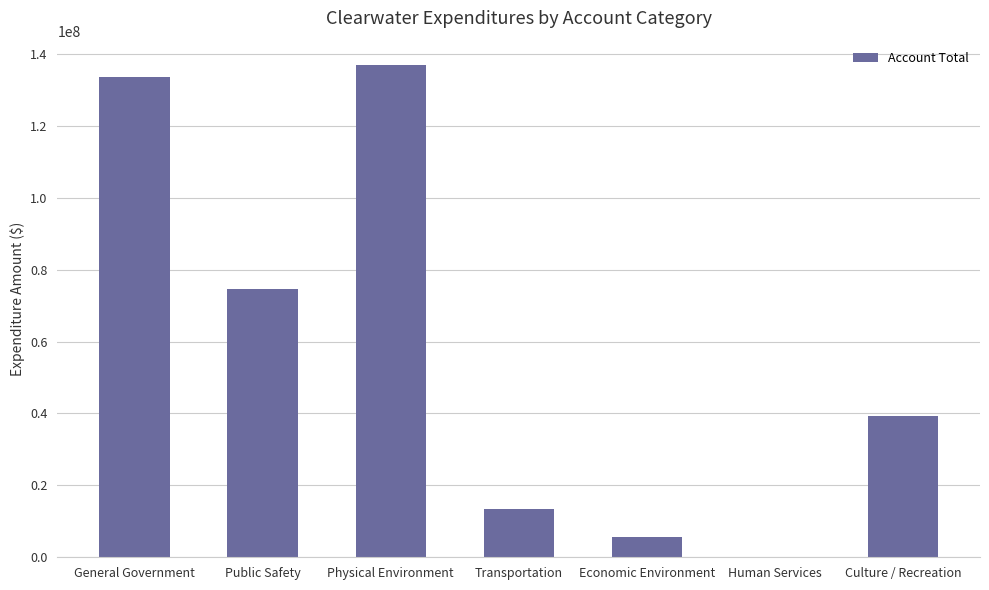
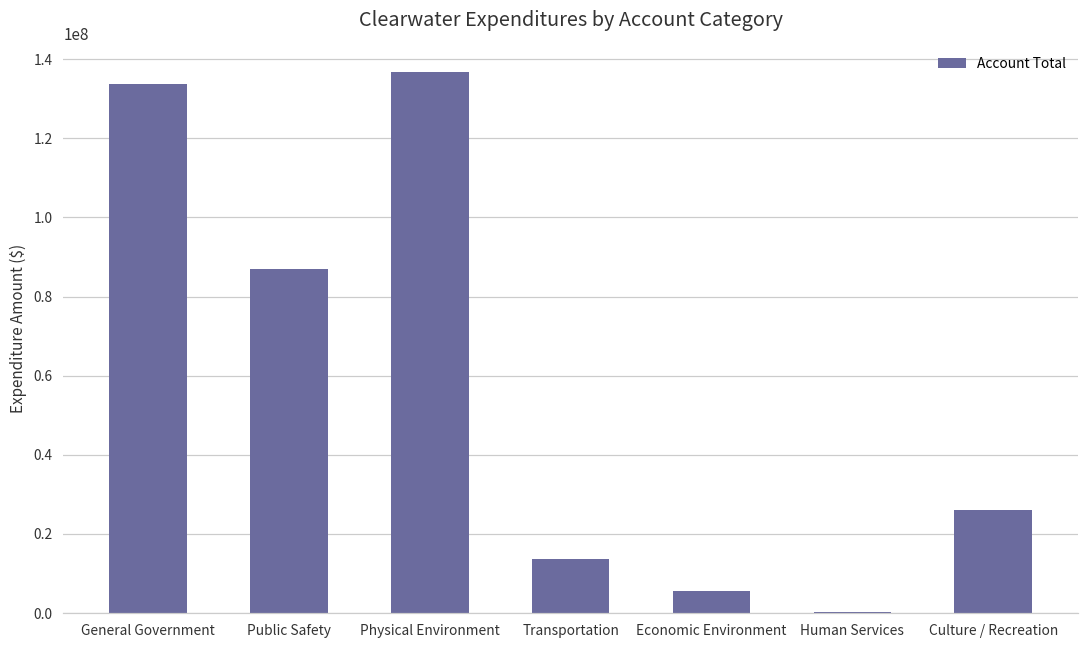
  {
    "General Government": 134000000,
-   "Public Safety": 75000000,
+   "Public Safety": 87000000,
    "Physical Environment": 137000000,
    "Transportation": 14000000,
    "Economic Environment": 6000000,
-   "Culture / Recreation": 39000000
+   "Culture / Recreation": 26000000
  }
